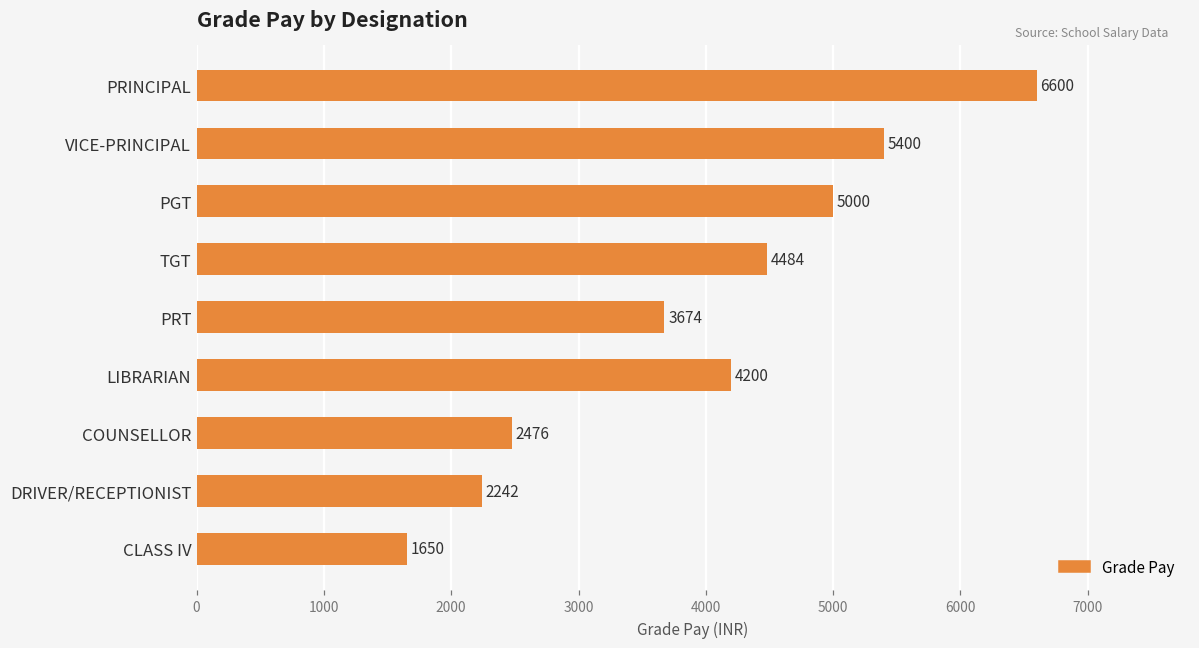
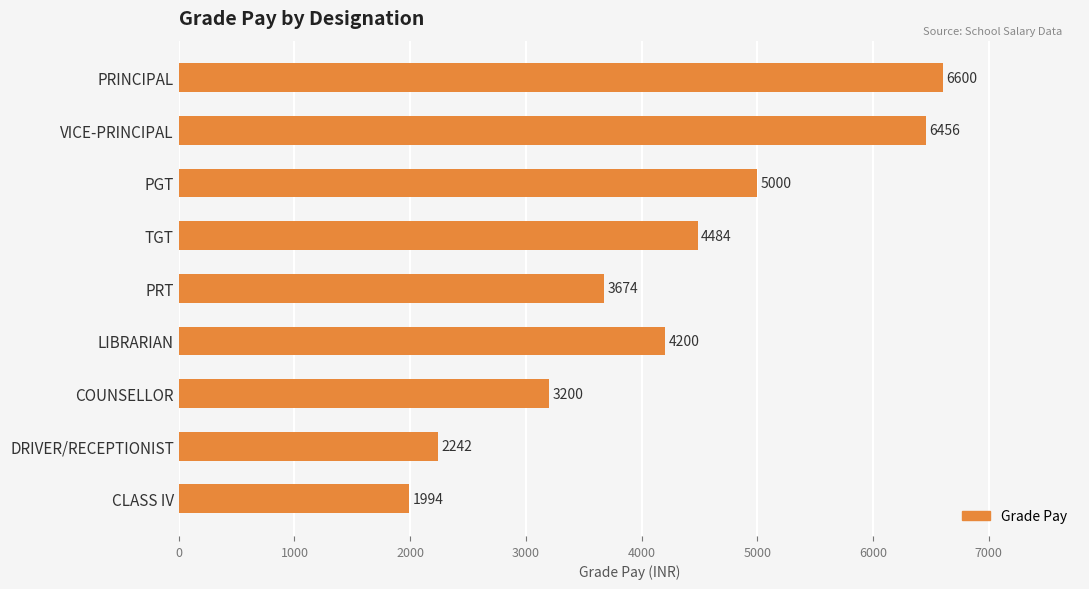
  {
    "PRINCIPAL": 6600,
-   "VICE-PRINCIPAL": 5400,
+   "VICE-PRINCIPAL": 6456,
    "PGT": 5000,
    "TGT": 4484,
    "PRT": 3674,
    "LIBRARIAN": 4200,
-   "COUNSELLOR": 2476,
+   "COUNSELLOR": 3200,
    "DRIVER/RECEPTIONIST": 2242,
-   "CLASS IV": 1650
+   "CLASS IV": 1994
  }
